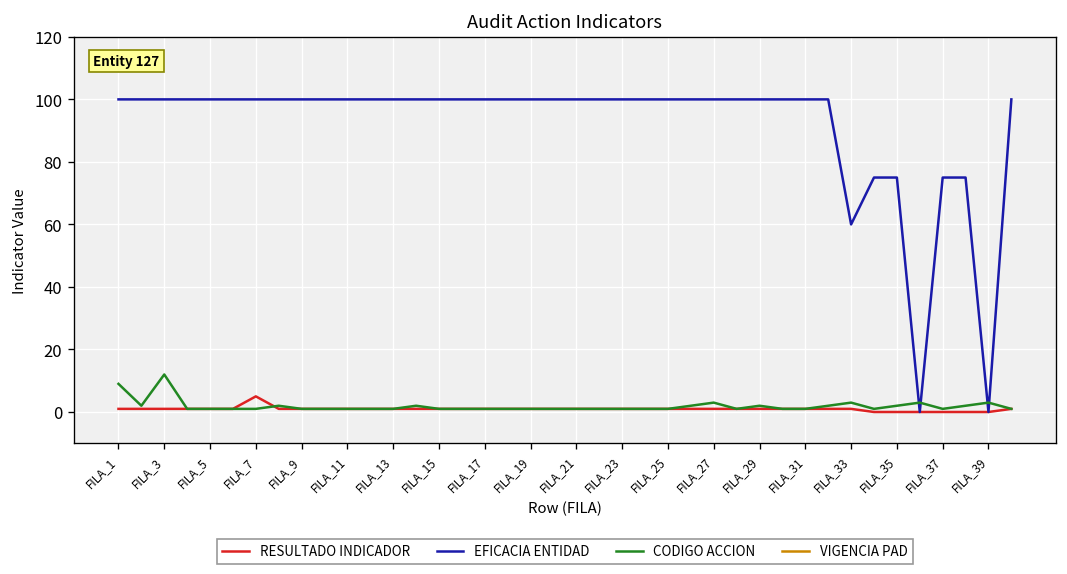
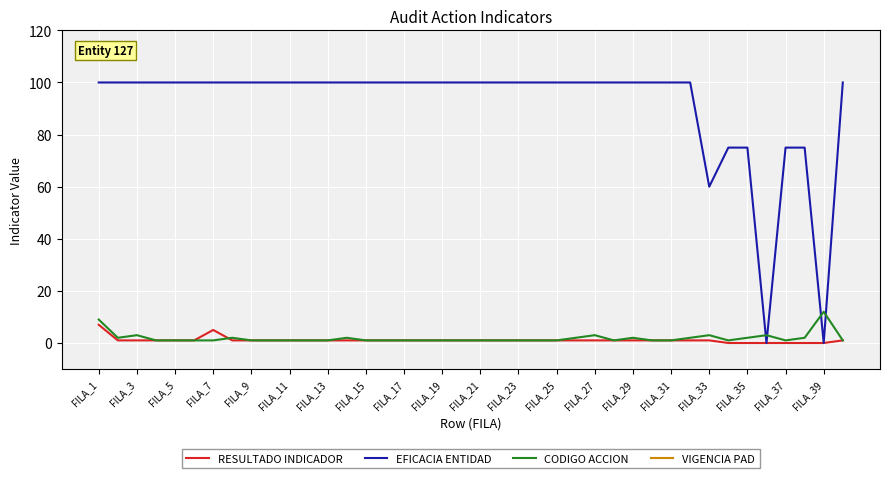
  {
    "RESULTADO INDICADOR": {
-     "FILA_1": 1,
+     "FILA_1": 7,
      "FILA_3": 1,
      "FILA_7": 5,
      "FILA_27": 1,
      "FILA_29": 1,
      "FILA_33": 1,
      "FILA_35": 0,
      "FILA_37": 0
    },
    "EFICACIA ENTIDAD": {
      "FILA_1": 100,
      "FILA_3": 100,
      "FILA_5": 100,
      "FILA_7": 100,
      "FILA_9": 100,
      "FILA_11": 100,
      "FILA_13": 100,
      "FILA_15": 100,
      "FILA_17": 100,
      "FILA_19": 100,
      "FILA_21": 100,
      "FILA_23": 100,
      "FILA_25": 100,
      "FILA_27": 100,
      "FILA_29": 100,
      "FILA_31": 100,
      "FILA_33": 60,
      "FILA_35": 75,
      "FILA_37": 75
    },
    "CODIGO ACCION": {
      "FILA_1": 9,
-     "FILA_3": 12,
+     "FILA_3": 3,
      "FILA_7": 1,
      "FILA_27": 3,
      "FILA_29": 2,
      "FILA_33": 3,
      "FILA_35": 2,
      "FILA_37": 1,
-     "FILA_39": 3
+     "FILA_39": 12
    }
  }
